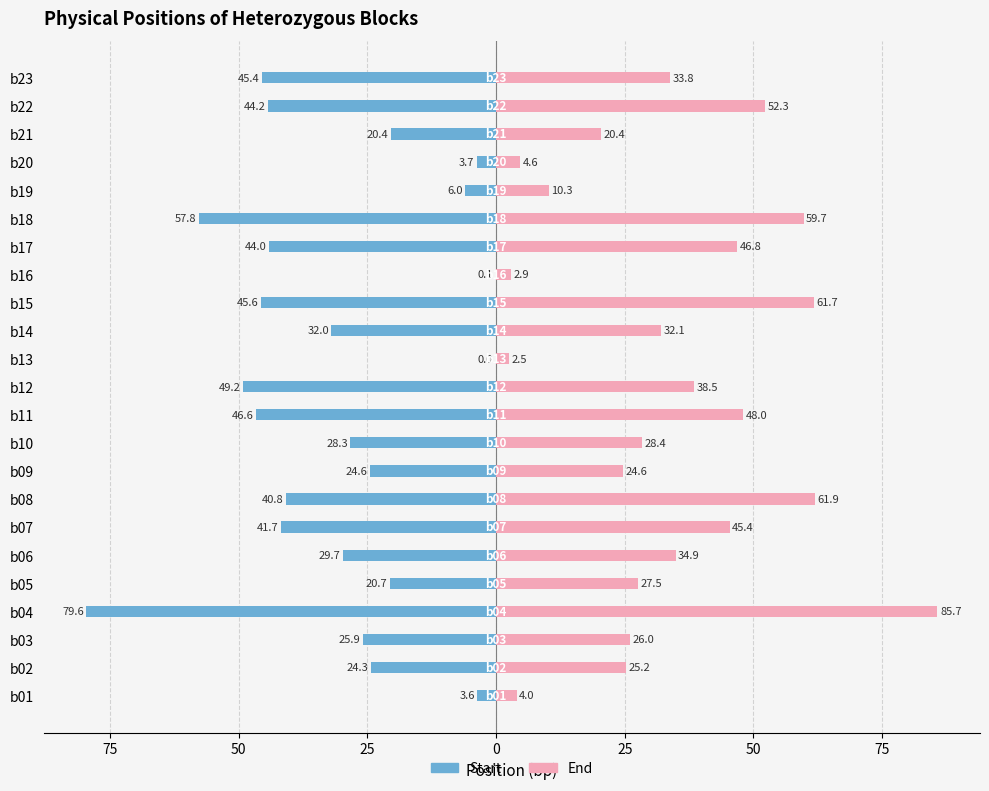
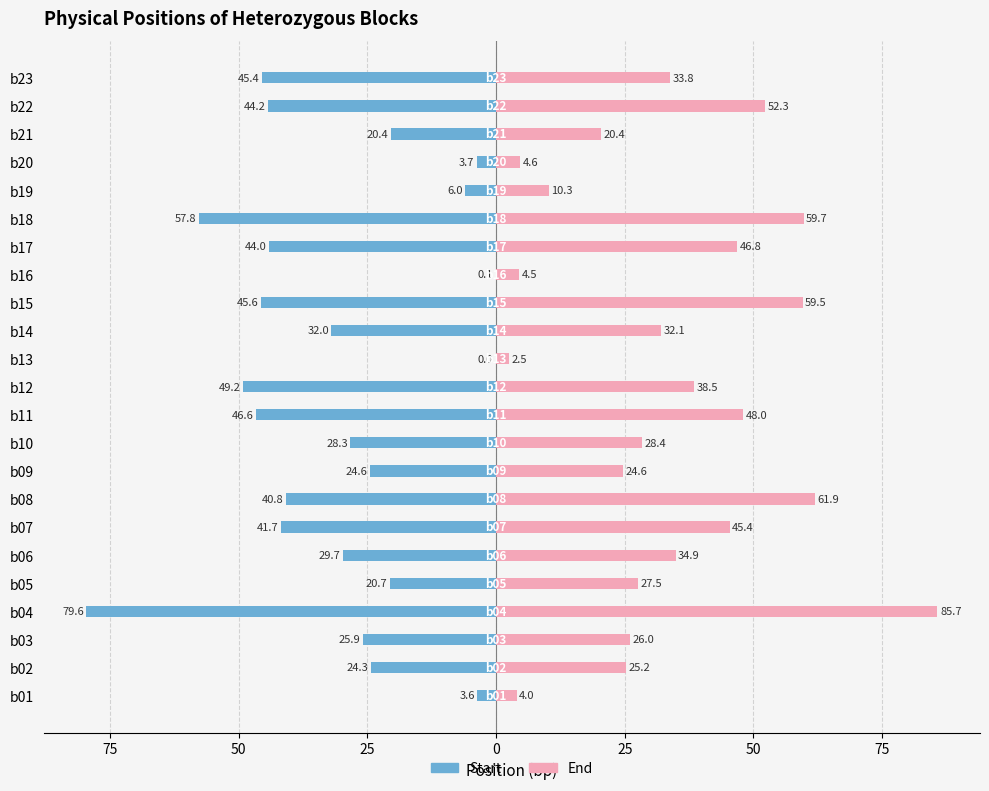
  {
    "Start": {
      "b13": 0.0
    },
    "End": {
      "b23": 33.8,
      "b22": 52.3,
      "b21": 20.4,
      "b20": 4.6,
      "b19": 10.3,
      "b18": 59.7,
      "b17": 46.8,
-     "b16": 2.9,
-     "b15": 61.7,
+     "b16": 4.5,
+     "b15": 59.5,
      "b14": 32.1,
      "b13": 2.5,
      "b12": 38.5,
      "b11": 48.0,
      "b10": 28.4,
      "b09": 24.6,
      "b08": 61.9,
      "b07": 45.4,
      "b06": 34.9,
      "b05": 27.5,
      "b04": 85.7,
      "b03": 26.0,
      "b02": 25.2,
      "b01": 4.0
    }
  }
